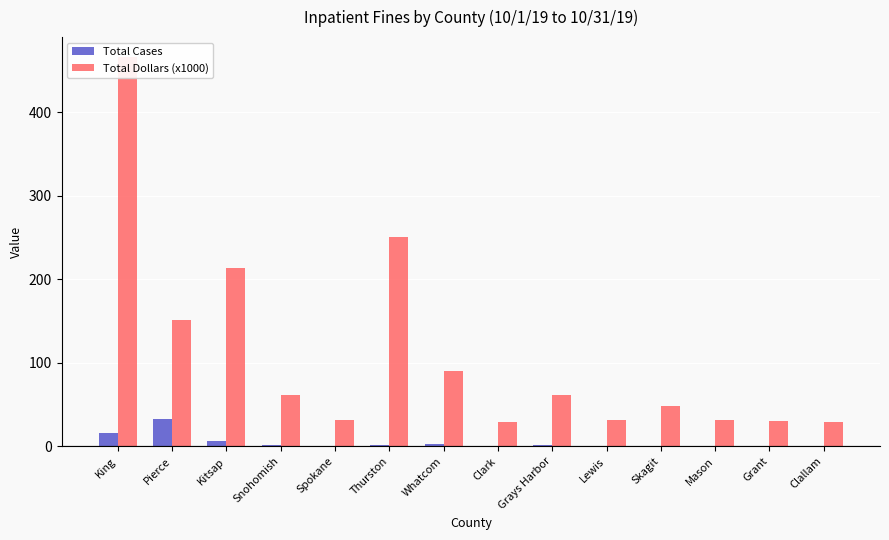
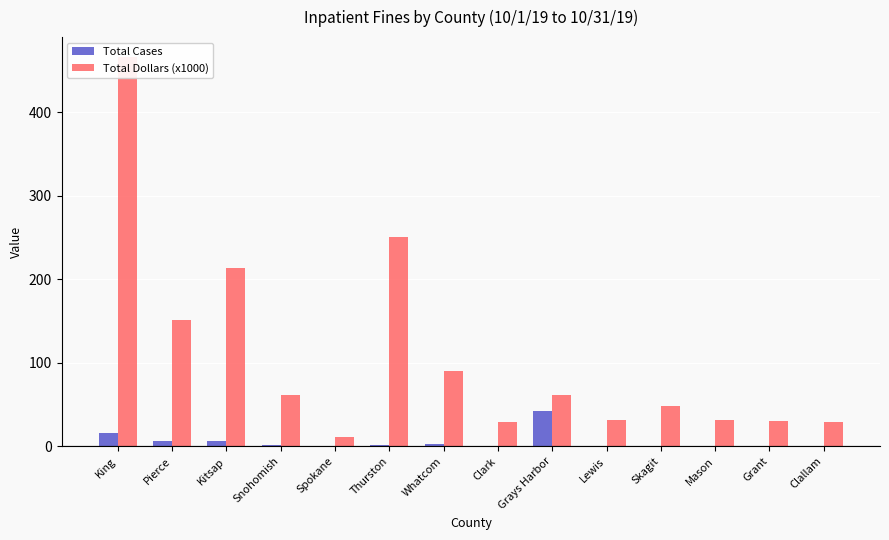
  {
    "Total Cases": {
      "King": 20,
-     "Pierce": 30,
+     "Pierce": 10,
      "Kitsap": 10,
      "Whatcom": 0,
-     "Grays Harbor": 0
+     "Grays Harbor": 40
    },
    "Total Dollars (x1000)": {
      "Pierce": 150,
      "Kitsap": 210,
      "Snohomish": 60,
-     "Spokane": 30,
+     "Spokane": 10,
      "Thurston": 250,
      "Whatcom": 90,
      "Clark": 30,
      "Grays Harbor": 60,
      "Lewis": 30,
      "Skagit": 50,
      "Mason": 30,
      "Grant": 30,
      "Clallam": 30
    }
  }
